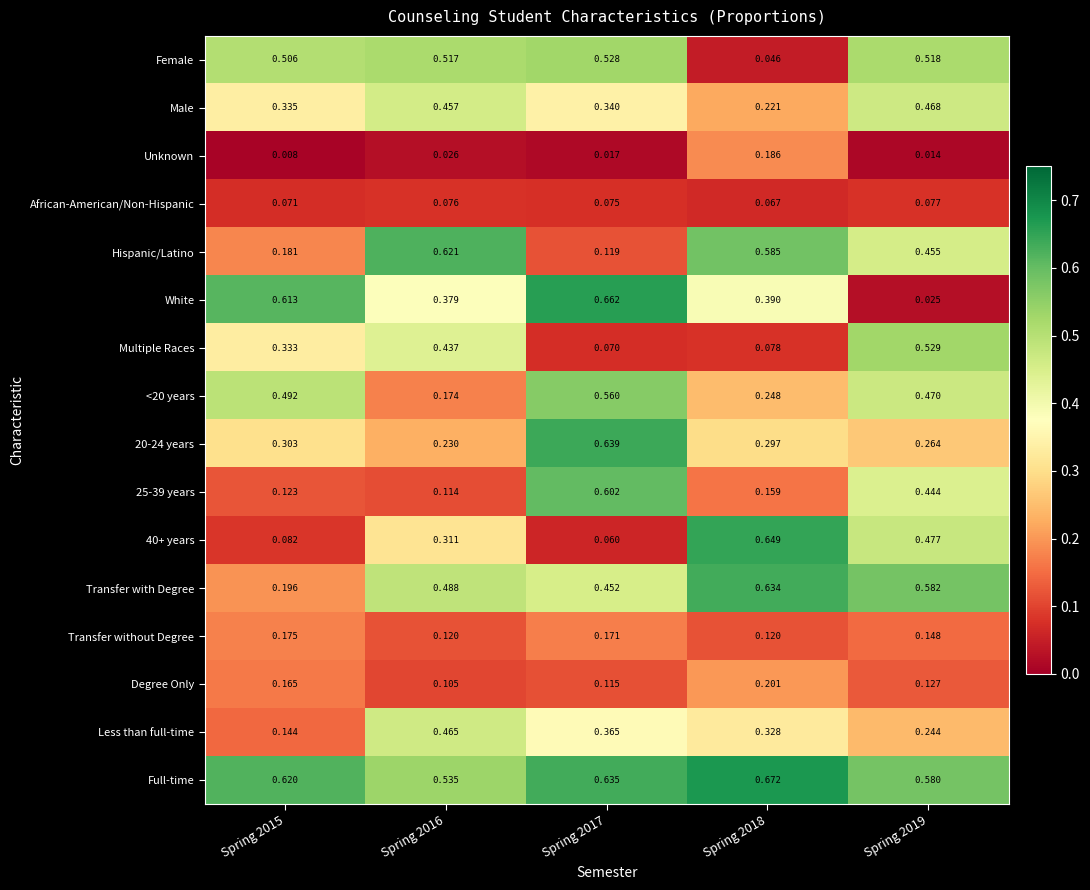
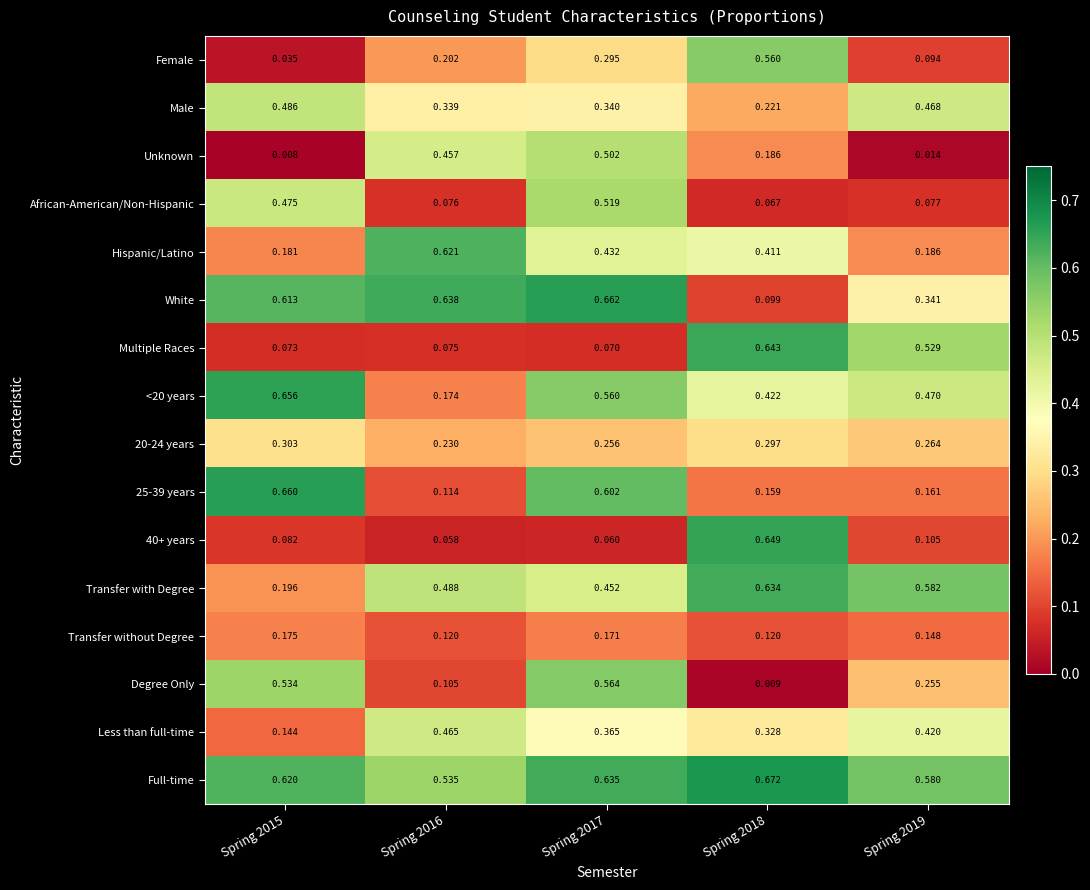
  {
    "Female": {
-     "Spring 2015": 0.506,
-     "Spring 2016": 0.517,
-     "Spring 2017": 0.528,
-     "Spring 2018": 0.046,
-     "Spring 2019": 0.518
+     "Spring 2015": 0.035,
+     "Spring 2016": 0.202,
+     "Spring 2017": 0.295,
+     "Spring 2018": 0.560,
+     "Spring 2019": 0.094
    },
    "Male": {
-     "Spring 2015": 0.335,
-     "Spring 2016": 0.457,
+     "Spring 2015": 0.486,
+     "Spring 2016": 0.339,
      "Spring 2017": 0.340,
      "Spring 2018": 0.221,
      "Spring 2019": 0.468
    },
    "Unknown": {
      "Spring 2015": 0.008,
-     "Spring 2016": 0.026,
-     "Spring 2017": 0.017,
+     "Spring 2016": 0.457,
+     "Spring 2017": 0.502,
      "Spring 2018": 0.186,
      "Spring 2019": 0.014
    },
    "African-American/Non-Hispanic": {
-     "Spring 2015": 0.071,
+     "Spring 2015": 0.475,
      "Spring 2016": 0.076,
-     "Spring 2017": 0.075,
+     "Spring 2017": 0.519,
      "Spring 2018": 0.067,
      "Spring 2019": 0.077
    },
    "Hispanic/Latino": {
      "Spring 2015": 0.181,
      "Spring 2016": 0.621,
-     "Spring 2017": 0.119,
-     "Spring 2018": 0.585,
-     "Spring 2019": 0.455
+     "Spring 2017": 0.432,
+     "Spring 2018": 0.411,
+     "Spring 2019": 0.186
    },
    "White": {
      "Spring 2015": 0.613,
-     "Spring 2016": 0.379,
+     "Spring 2016": 0.638,
      "Spring 2017": 0.662,
-     "Spring 2018": 0.390,
-     "Spring 2019": 0.025
+     "Spring 2018": 0.099,
+     "Spring 2019": 0.341
    },
    "Multiple Races": {
-     "Spring 2015": 0.333,
-     "Spring 2016": 0.437,
+     "Spring 2015": 0.073,
+     "Spring 2016": 0.075,
      "Spring 2017": 0.070,
-     "Spring 2018": 0.078,
+     "Spring 2018": 0.643,
      "Spring 2019": 0.529
    },
    "<20 years": {
-     "Spring 2015": 0.492,
+     "Spring 2015": 0.656,
      "Spring 2016": 0.174,
      "Spring 2017": 0.560,
-     "Spring 2018": 0.248,
+     "Spring 2018": 0.422,
      "Spring 2019": 0.470
    },
    "20-24 years": {
      "Spring 2015": 0.303,
      "Spring 2016": 0.230,
-     "Spring 2017": 0.639,
+     "Spring 2017": 0.256,
      "Spring 2018": 0.297,
      "Spring 2019": 0.264
    },
    "25-39 years": {
-     "Spring 2015": 0.123,
+     "Spring 2015": 0.660,
      "Spring 2016": 0.114,
      "Spring 2017": 0.602,
      "Spring 2018": 0.159,
-     "Spring 2019": 0.444
+     "Spring 2019": 0.161
    },
    "40+ years": {
      "Spring 2015": 0.082,
-     "Spring 2016": 0.311,
+     "Spring 2016": 0.058,
      "Spring 2017": 0.060,
      "Spring 2018": 0.649,
-     "Spring 2019": 0.477
+     "Spring 2019": 0.105
    },
    "Transfer with Degree": {
      "Spring 2015": 0.196,
      "Spring 2016": 0.488,
      "Spring 2017": 0.452,
      "Spring 2018": 0.634,
      "Spring 2019": 0.582
    },
    "Transfer without Degree": {
      "Spring 2015": 0.175,
      "Spring 2016": 0.120,
      "Spring 2017": 0.171,
      "Spring 2018": 0.120,
      "Spring 2019": 0.148
    },
    "Degree Only": {
-     "Spring 2015": 0.165,
+     "Spring 2015": 0.534,
      "Spring 2016": 0.105,
-     "Spring 2017": 0.115,
-     "Spring 2018": 0.201,
-     "Spring 2019": 0.127
+     "Spring 2017": 0.564,
+     "Spring 2018": 0.009,
+     "Spring 2019": 0.255
    },
    "Less than full-time": {
      "Spring 2015": 0.144,
      "Spring 2016": 0.465,
      "Spring 2017": 0.365,
      "Spring 2018": 0.328,
-     "Spring 2019": 0.244
+     "Spring 2019": 0.420
    },
    "Full-time": {
      "Spring 2015": 0.620,
      "Spring 2016": 0.535,
      "Spring 2017": 0.635,
      "Spring 2018": 0.672,
      "Spring 2019": 0.580
    }
  }
